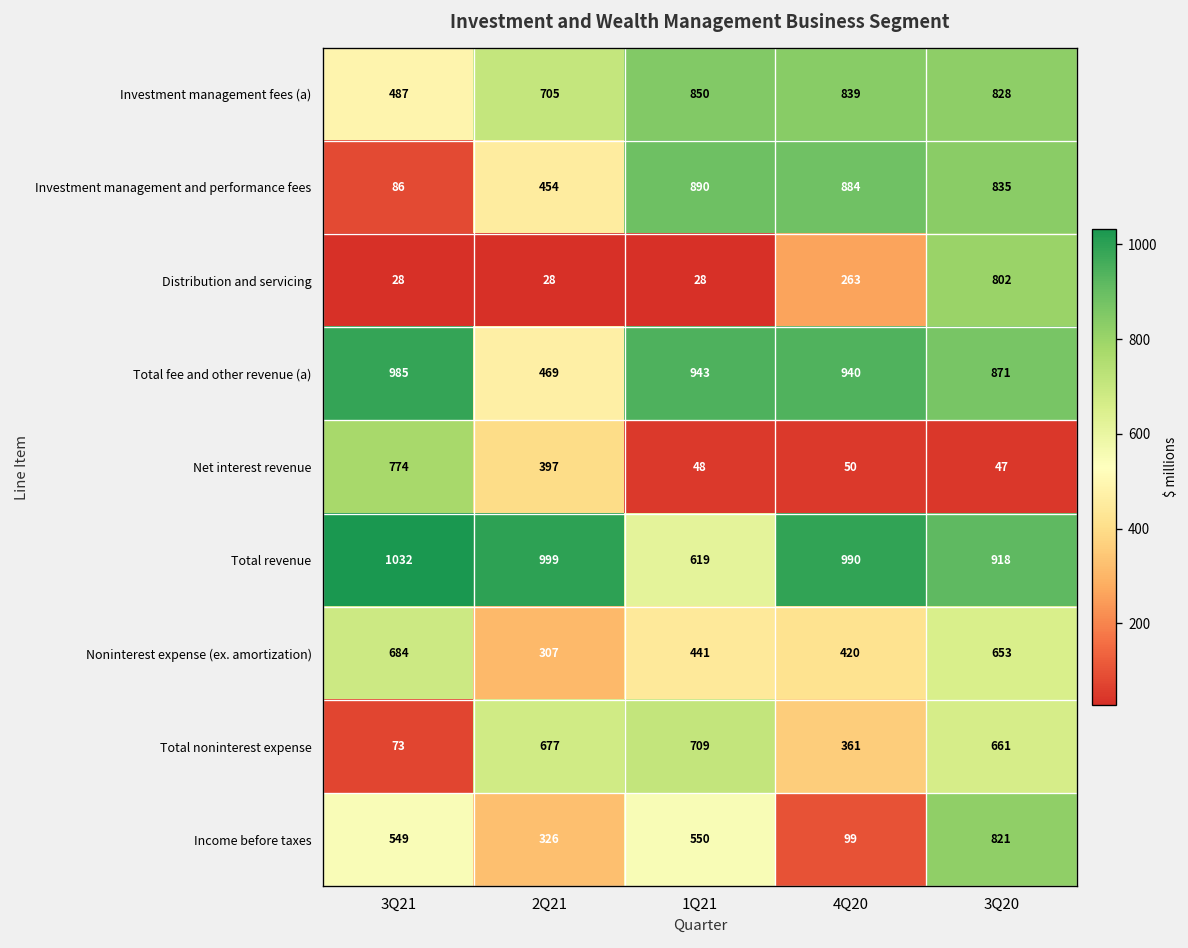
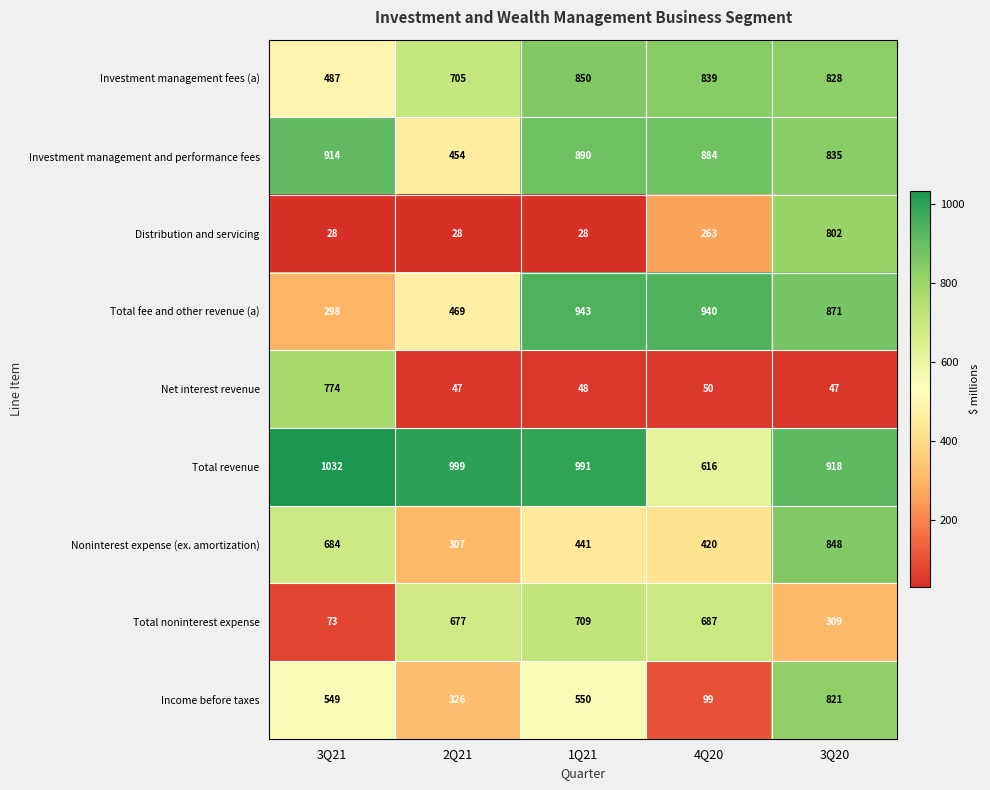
  {
    "Investment management fees (a)": {
      "3Q21": 487,
      "2Q21": 705,
      "1Q21": 850,
      "4Q20": 839,
      "3Q20": 828
    },
    "Investment management and performance fees": {
-     "3Q21": 86,
+     "3Q21": 914,
      "2Q21": 454,
      "1Q21": 890,
      "4Q20": 884,
      "3Q20": 835
    },
    "Distribution and servicing": {
      "3Q21": 28,
      "2Q21": 28,
      "1Q21": 28,
      "4Q20": 263,
      "3Q20": 802
    },
    "Total fee and other revenue (a)": {
-     "3Q21": 985,
+     "3Q21": 298,
      "2Q21": 469,
      "1Q21": 943,
      "4Q20": 940,
      "3Q20": 871
    },
    "Net interest revenue": {
      "3Q21": 774,
-     "2Q21": 397,
+     "2Q21": 47,
      "1Q21": 48,
      "4Q20": 50,
      "3Q20": 47
    },
    "Total revenue": {
      "3Q21": 1032,
      "2Q21": 999,
-     "1Q21": 619,
-     "4Q20": 990,
+     "1Q21": 991,
+     "4Q20": 616,
      "3Q20": 918
    },
    "Noninterest expense (ex. amortization)": {
      "3Q21": 684,
      "2Q21": 307,
      "1Q21": 441,
      "4Q20": 420,
-     "3Q20": 653
+     "3Q20": 848
    },
    "Total noninterest expense": {
      "3Q21": 73,
      "2Q21": 677,
      "1Q21": 709,
-     "4Q20": 361,
-     "3Q20": 661
+     "4Q20": 687,
+     "3Q20": 309
    },
    "Income before taxes": {
      "3Q21": 549,
      "2Q21": 326,
      "1Q21": 550,
      "4Q20": 99,
      "3Q20": 821
    }
  }
